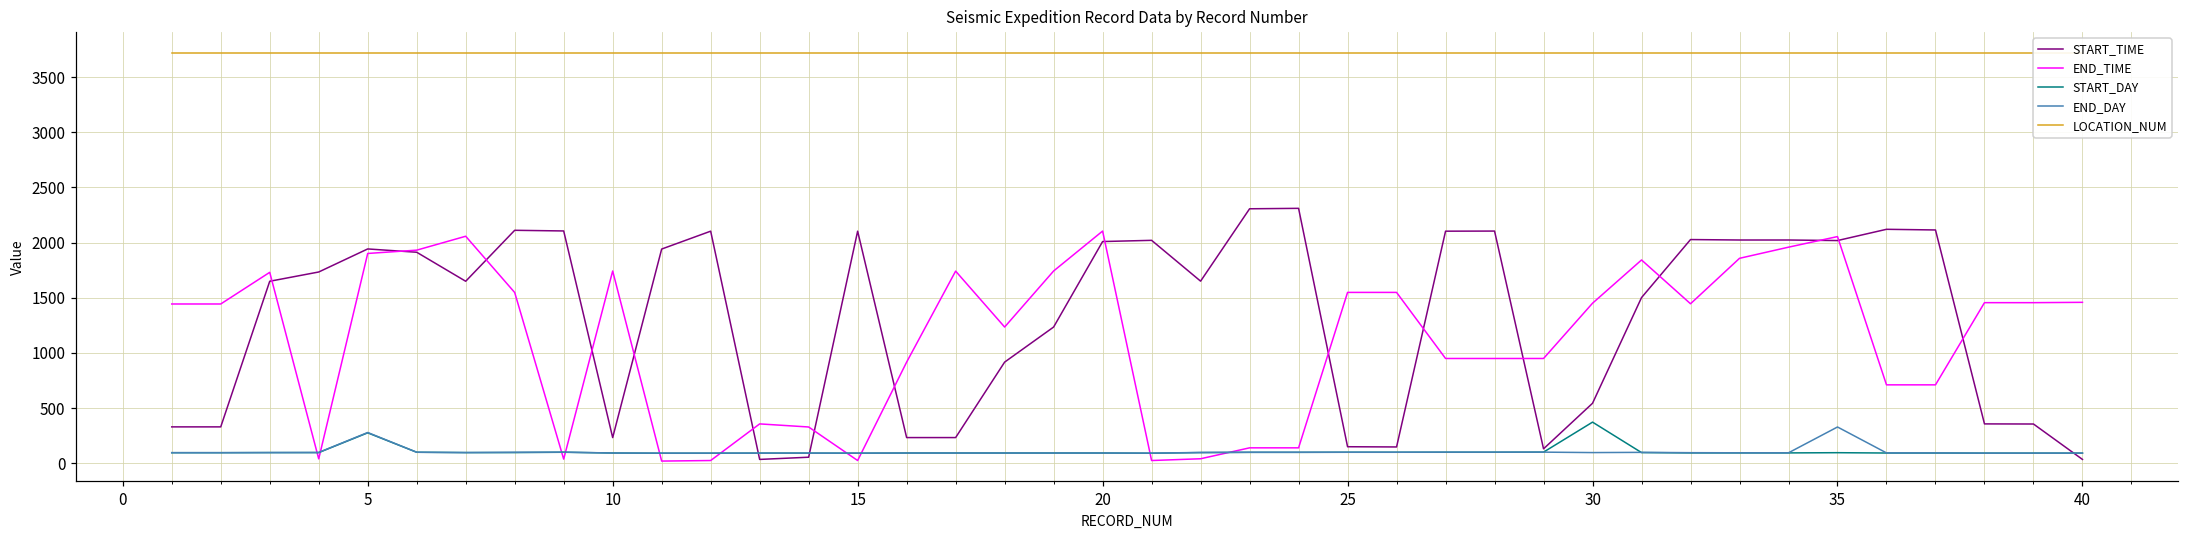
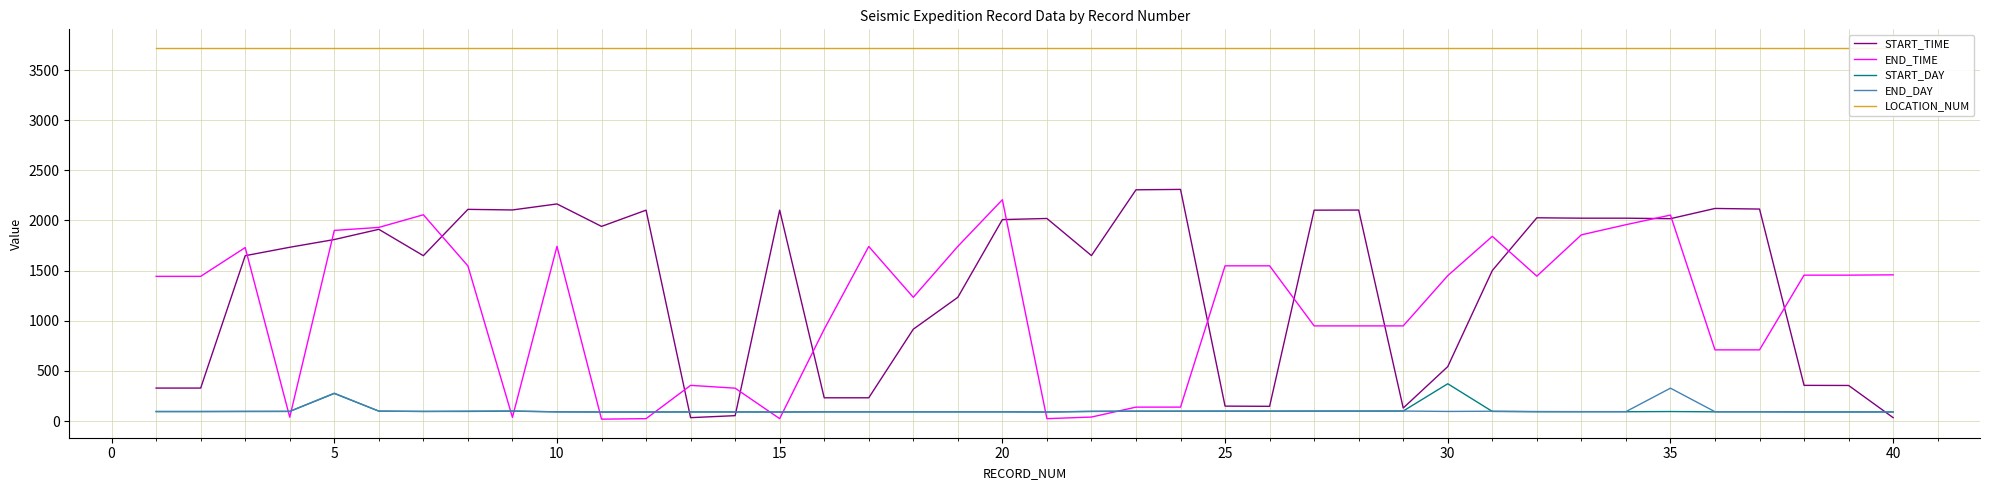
  {
    "START_TIME": {
-     "5": 1940,
-     "10": 230,
+     "5": 1810,
+     "10": 2170,
      "15": 2100,
      "20": 2010,
      "25": 150,
      "30": 540,
      "35": 2020,
      "40": 30
    },
    "END_TIME": {
      "5": 1900,
      "10": 1740,
      "15": 20,
-     "20": 2100,
+     "20": 2210,
      "25": 1550,
      "30": 1450,
      "35": 2050,
      "40": 1460
    },
    "START_DAY": {
      "30": 370,
      "35": 100
    },
    "END_DAY": {
      "30": 100,
      "35": 330
    },
    "LOCATION_NUM": {
      "5": 3720,
      "10": 3720,
      "15": 3720,
      "20": 3720,
      "25": 3720,
      "30": 3720,
      "35": 3720
    }
  }
